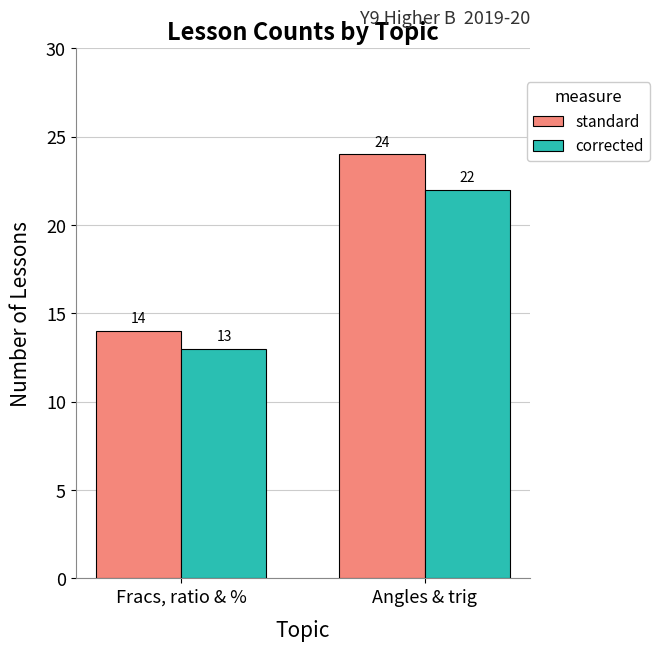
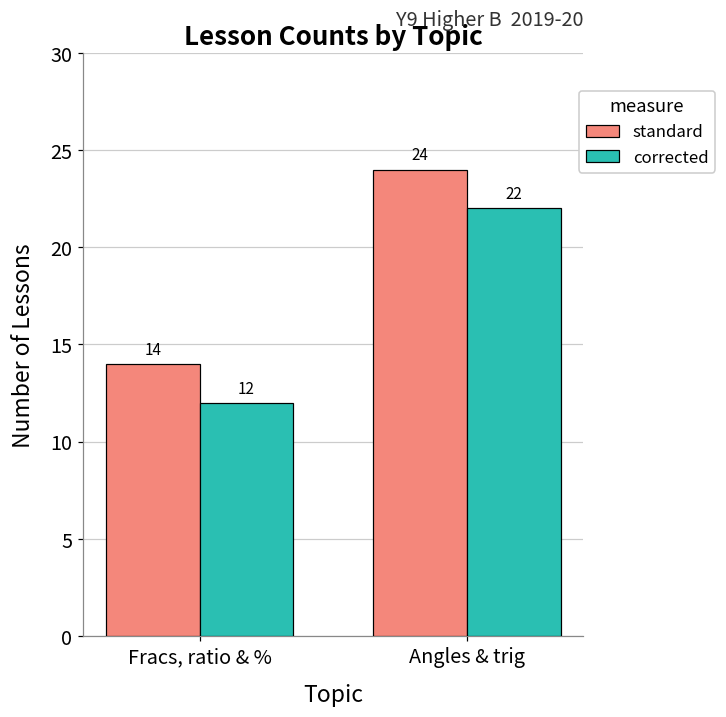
  {
    "standard": {
      "Fracs, ratio & %": 14,
      "Angles & trig": 24
    },
    "corrected": {
-     "Fracs, ratio & %": 13,
+     "Fracs, ratio & %": 12,
      "Angles & trig": 22
    }
  }
